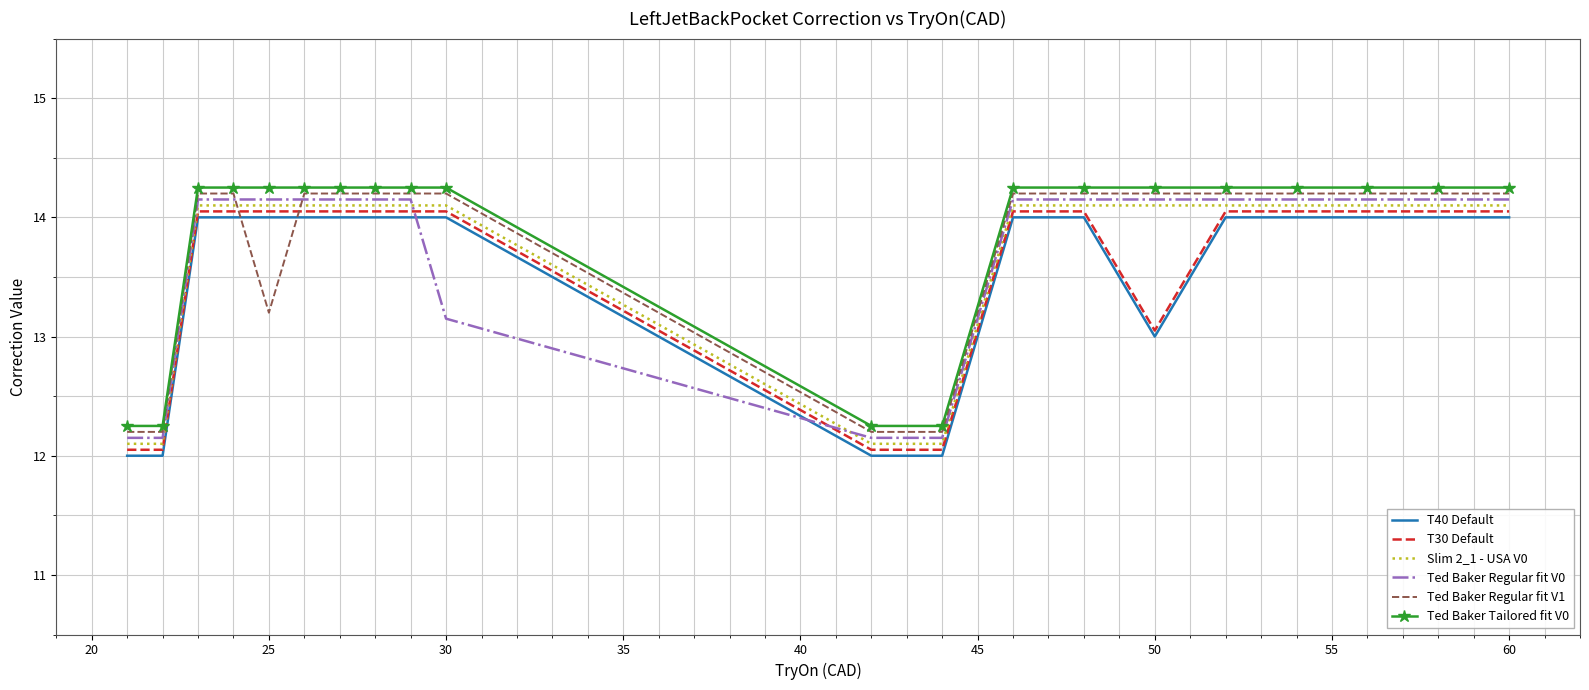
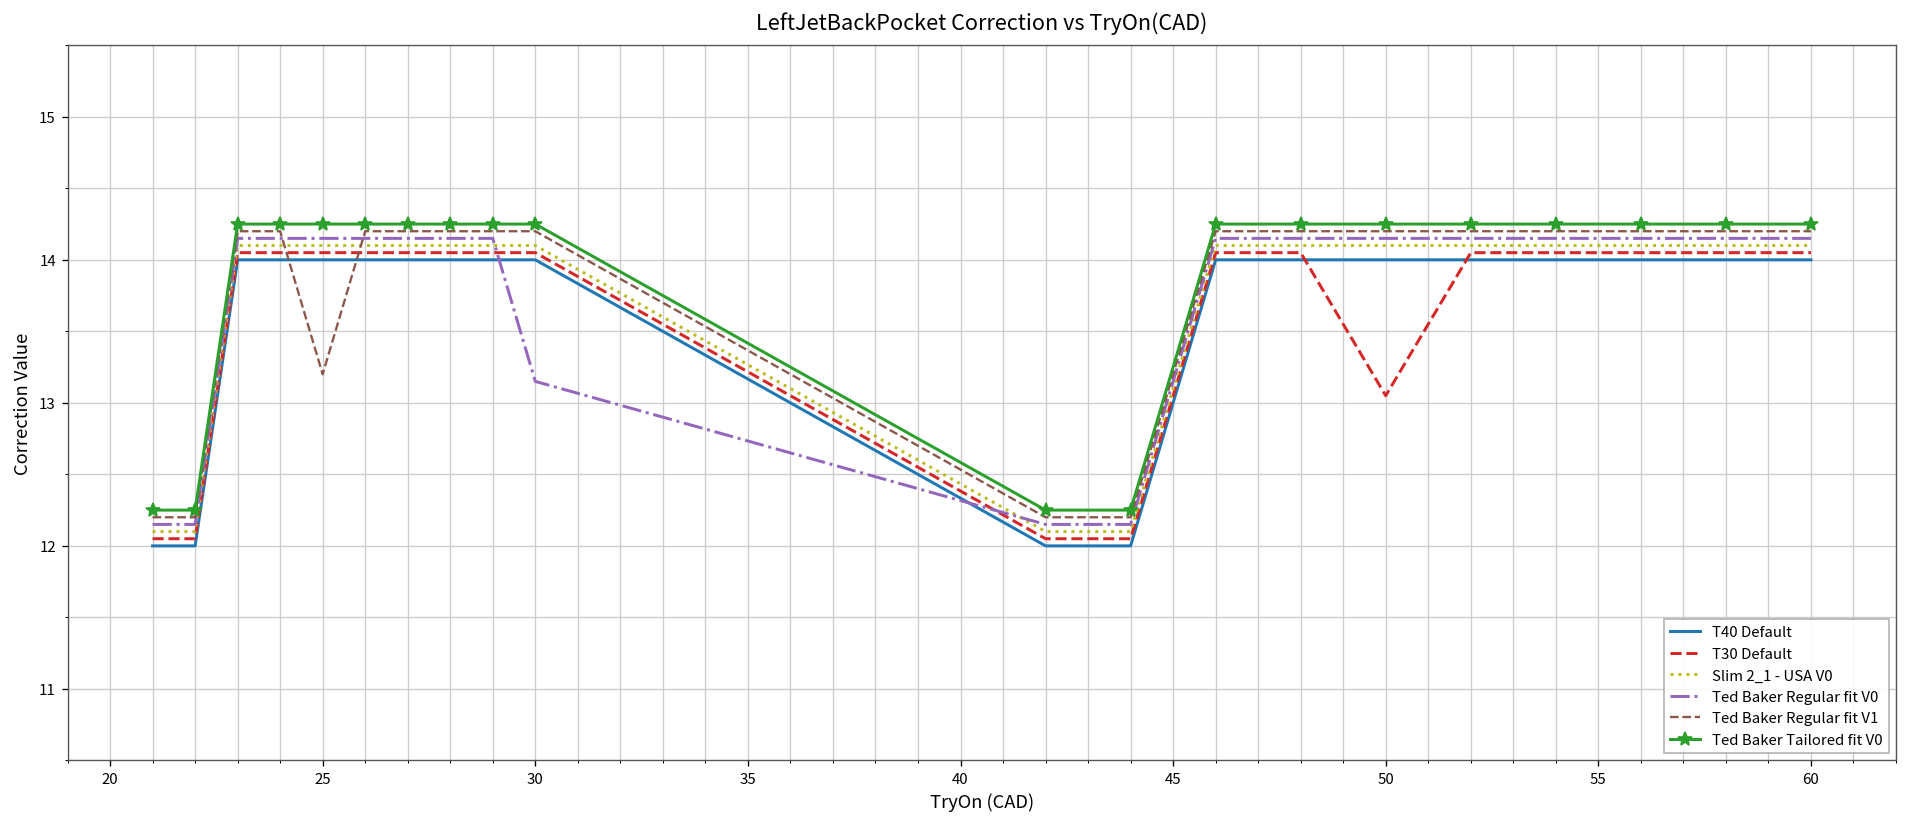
  {
    "T40 Default": {
      "25": 14,
      "30": 14,
-     "50": 13,
+     "50": 14,
      "60": 14
    },
    "T30 Default": {
      "25": 14.05,
      "30": 14.05,
      "50": 13.05,
      "60": 14.05
    },
    "Slim 2_1 - USA V0": {
      "25": 14.10,
      "30": 14.10,
      "50": 14.10,
      "60": 14.10
    },
    "Ted Baker Regular fit V0": {
      "25": 14.15,
      "30": 13.15,
      "50": 14.15,
      "60": 14.15
    },
    "Ted Baker Regular fit V1": {
      "25": 13.20,
      "30": 14.20,
      "50": 14.20,
      "60": 14.20
    },
    "Ted Baker Tailored fit V0": {
      "25": 14.25,
      "30": 14.25,
      "50": 14.25,
      "60": 14.25
    }
  }
